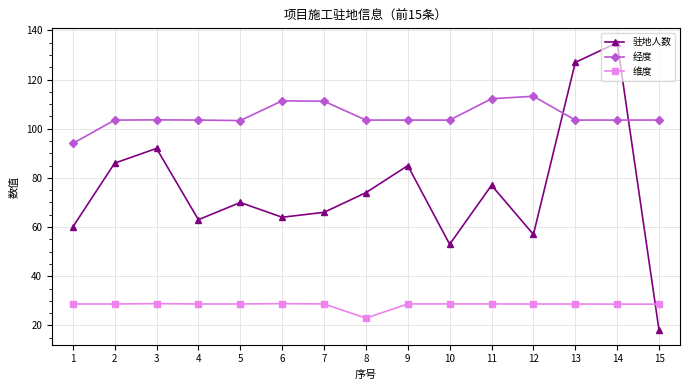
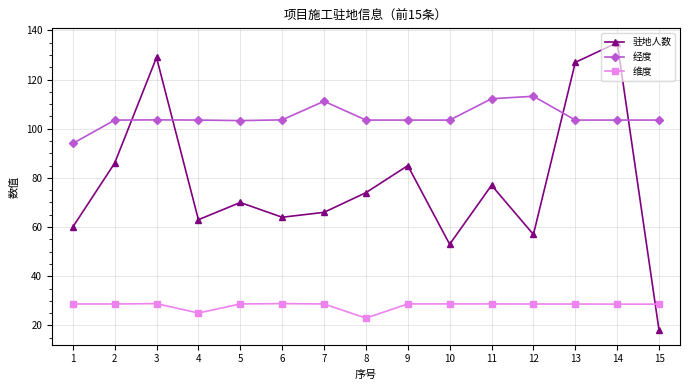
  {
    "驻地人数": {
      "1": 60,
      "2": 86,
-     "3": 92,
+     "3": 129,
      "4": 63,
      "5": 70,
      "6": 64,
      "7": 66,
      "8": 74,
      "9": 85,
      "10": 53,
      "11": 77,
      "12": 57,
      "13": 127,
      "15": 18
    },
    "经度": {
      "1": 94,
      "2": 104,
      "3": 104,
      "4": 104,
      "5": 103,
-     "6": 111,
+     "6": 104,
      "7": 111,
      "8": 104,
      "9": 104,
      "10": 104,
      "11": 112,
      "12": 113,
      "13": 104,
      "14": 104,
      "15": 104
    },
    "维度": {
      "1": 29,
      "2": 29,
      "3": 29,
-     "4": 29,
+     "4": 25,
      "5": 29,
      "6": 29,
      "7": 29,
      "8": 23,
      "9": 29,
      "10": 29,
      "11": 29,
      "12": 29,
      "13": 29,
      "14": 29,
      "15": 29
    }
  }
